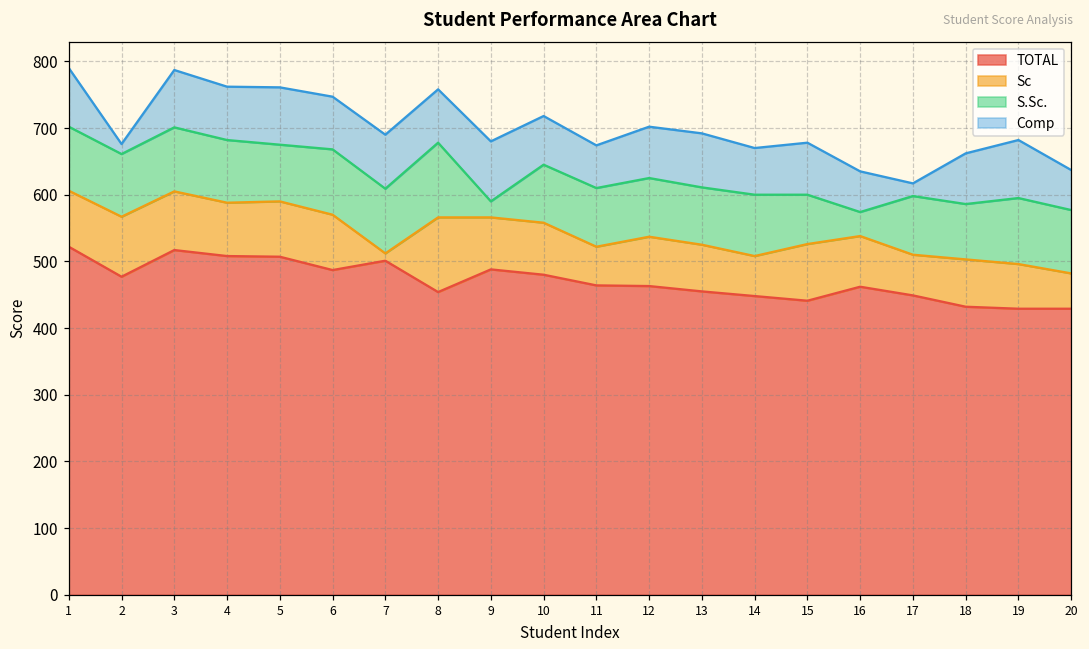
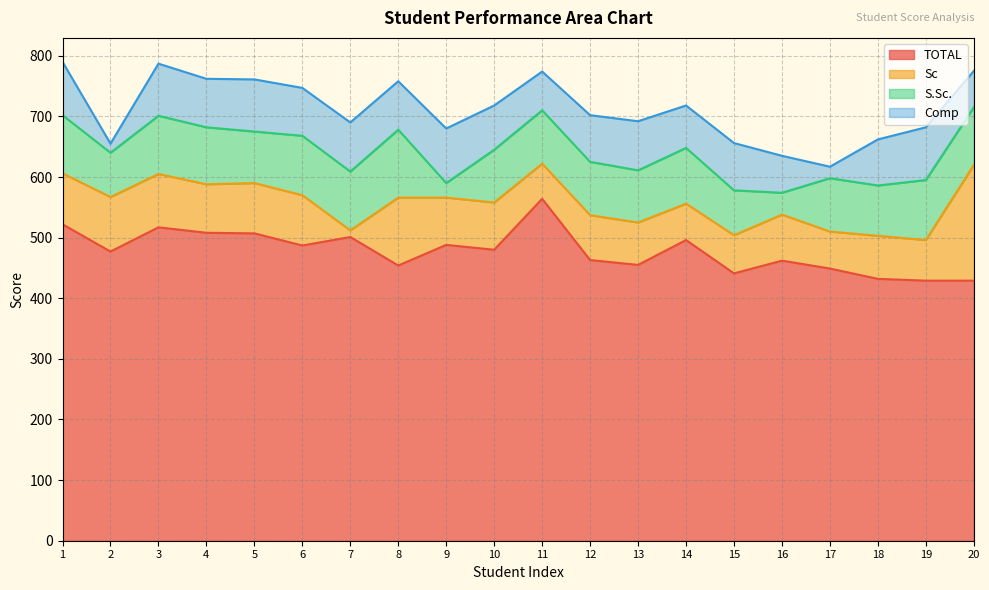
  {
    "TOTAL": {
      "1": 520,
      "2": 480,
      "3": 520,
      "4": 510,
      "5": 510,
      "6": 490,
      "7": 500,
      "8": 450,
      "9": 490,
      "10": 480,
-     "11": 460,
+     "11": 560,
      "12": 460,
      "13": 460,
-     "14": 450,
+     "14": 500,
      "15": 440,
      "16": 460,
      "17": 450,
      "18": 430,
      "19": 430,
      "20": 430
    },
    "Sc": {
      "1": 80,
      "2": 90,
      "3": 90,
      "4": 80,
      "5": 80,
      "6": 80,
      "7": 10,
      "8": 110,
      "9": 80,
      "10": 80,
      "11": 60,
      "12": 70,
      "13": 70,
      "14": 60,
-     "15": 90,
+     "15": 60,
      "16": 80,
      "17": 60,
      "18": 70,
      "19": 70,
-     "20": 50
+     "20": 190
    },
    "S.Sc.": {
      "1": 100,
-     "2": 90,
+     "2": 70,
      "3": 100,
      "4": 90,
      "5": 90,
      "6": 100,
      "7": 100,
      "8": 110,
      "9": 20,
      "10": 90,
      "11": 90,
      "12": 90,
      "13": 90,
      "14": 90,
      "15": 70,
      "16": 40,
      "17": 90,
      "18": 80,
      "19": 100,
      "20": 100
    },
    "Comp": {
      "1": 90,
      "2": 20,
      "3": 90,
      "4": 80,
      "5": 90,
      "6": 80,
      "7": 80,
      "8": 80,
      "9": 90,
      "10": 70,
      "11": 60,
      "12": 80,
      "13": 80,
      "14": 70,
      "15": 80,
      "16": 60,
      "17": 20,
      "18": 80,
      "19": 90,
      "20": 60
    }
  }
